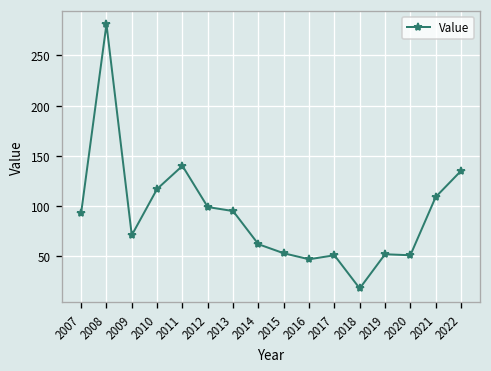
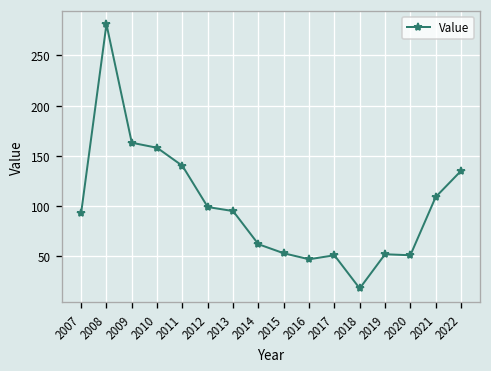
  {
    "2007": 90,
    "2008": 280,
-   "2009": 70,
-   "2010": 120,
+   "2009": 160,
+   "2010": 160,
    "2011": 140,
    "2012": 100,
    "2013": 100,
    "2014": 60,
    "2015": 50,
    "2016": 50,
    "2017": 50,
    "2018": 20,
    "2019": 50,
    "2020": 50,
    "2021": 110,
    "2022": 140
  }
